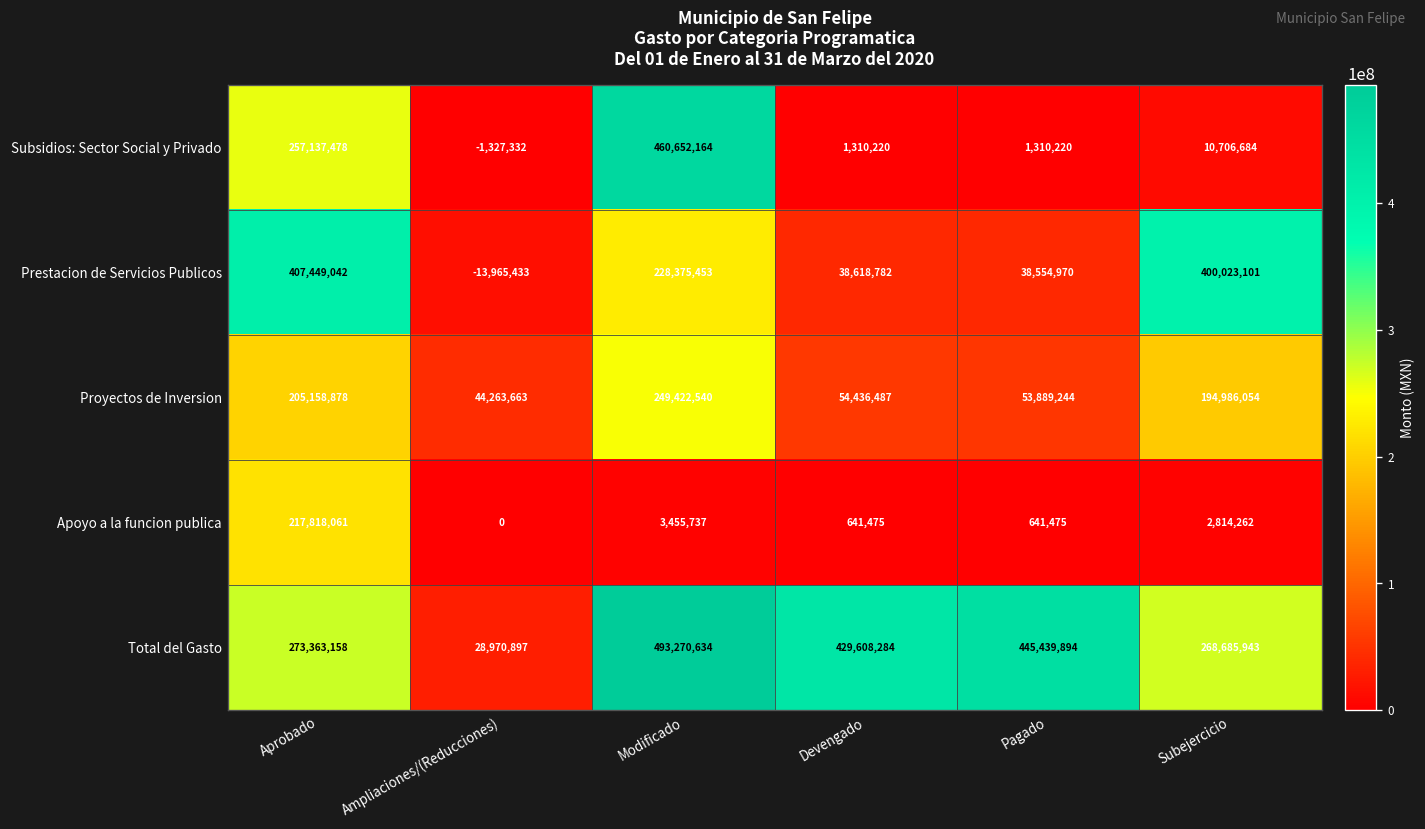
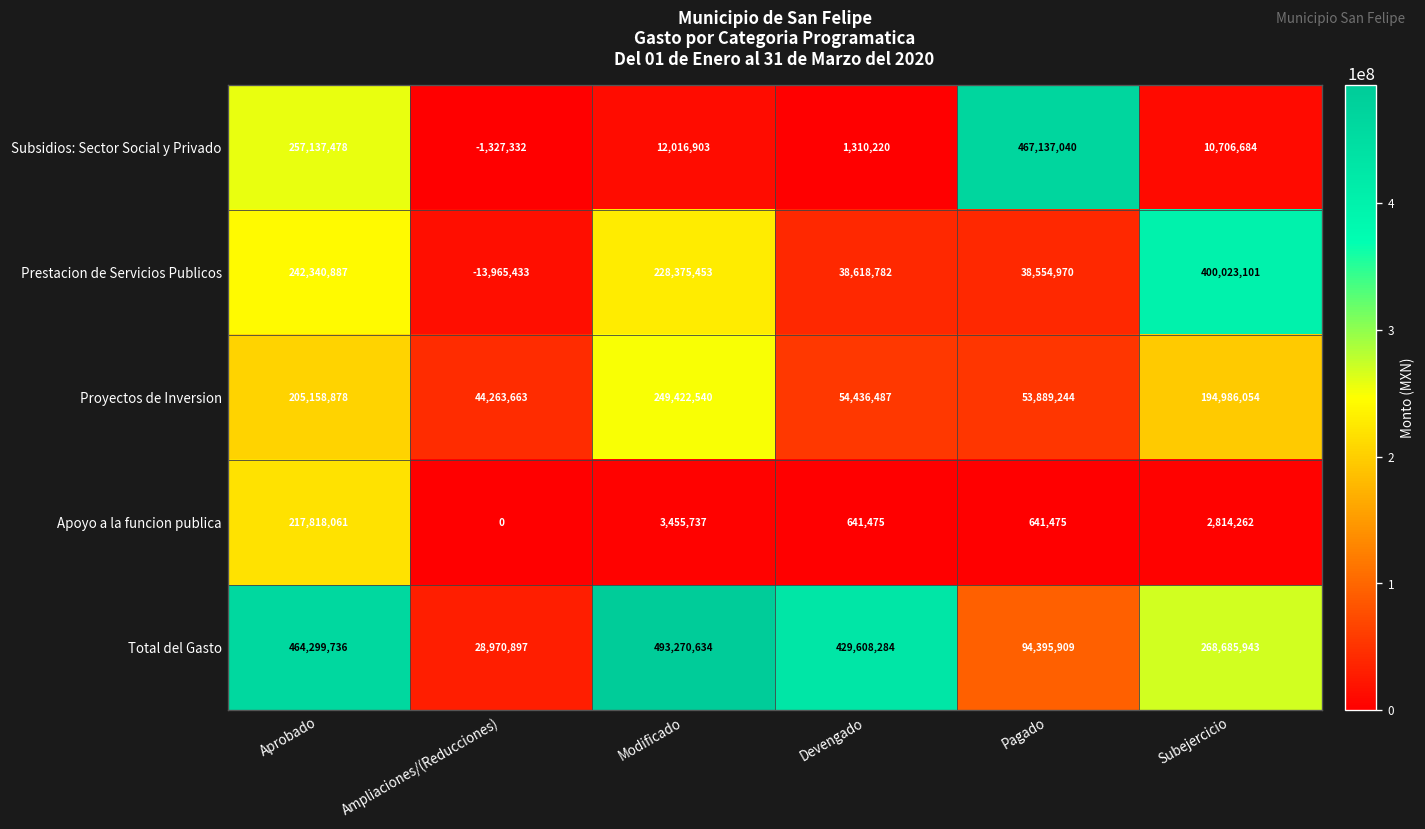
  {
    "Subsidios: Sector Social y Privado": {
      "Aprobado": "257,137,478",
      "Ampliaciones/(Reducciones)": "-1,327,332",
-     "Modificado": "460,652,164",
+     "Modificado": "12,016,903",
      "Devengado": "1,310,220",
-     "Pagado": "1,310,220",
+     "Pagado": "467,137,040",
      "Subejercicio": "10,706,684"
    },
    "Prestacion de Servicios Publicos": {
-     "Aprobado": "407,449,042",
+     "Aprobado": "242,340,887",
      "Ampliaciones/(Reducciones)": "-13,965,433",
      "Modificado": "228,375,453",
      "Devengado": "38,618,782",
      "Pagado": "38,554,970",
      "Subejercicio": "400,023,101"
    },
    "Proyectos de Inversion": {
      "Aprobado": "205,158,878",
      "Ampliaciones/(Reducciones)": "44,263,663",
      "Modificado": "249,422,540",
      "Devengado": "54,436,487",
      "Pagado": "53,889,244",
      "Subejercicio": "194,986,054"
    },
    "Apoyo a la funcion publica": {
      "Aprobado": "217,818,061",
      "Ampliaciones/(Reducciones)": "0",
      "Modificado": "3,455,737",
      "Devengado": "641,475",
      "Pagado": "641,475",
      "Subejercicio": "2,814,262"
    },
    "Total del Gasto": {
-     "Aprobado": "273,363,158",
+     "Aprobado": "464,299,736",
      "Ampliaciones/(Reducciones)": "28,970,897",
      "Modificado": "493,270,634",
      "Devengado": "429,608,284",
-     "Pagado": "445,439,894",
+     "Pagado": "94,395,909",
      "Subejercicio": "268,685,943"
    }
  }
